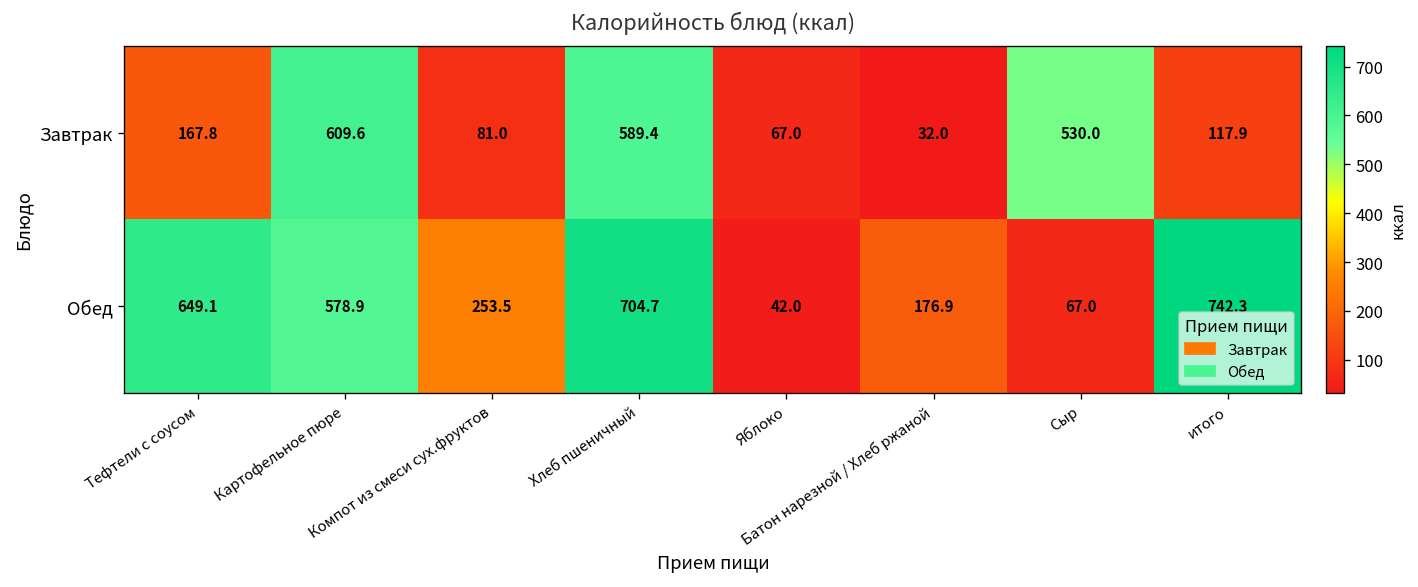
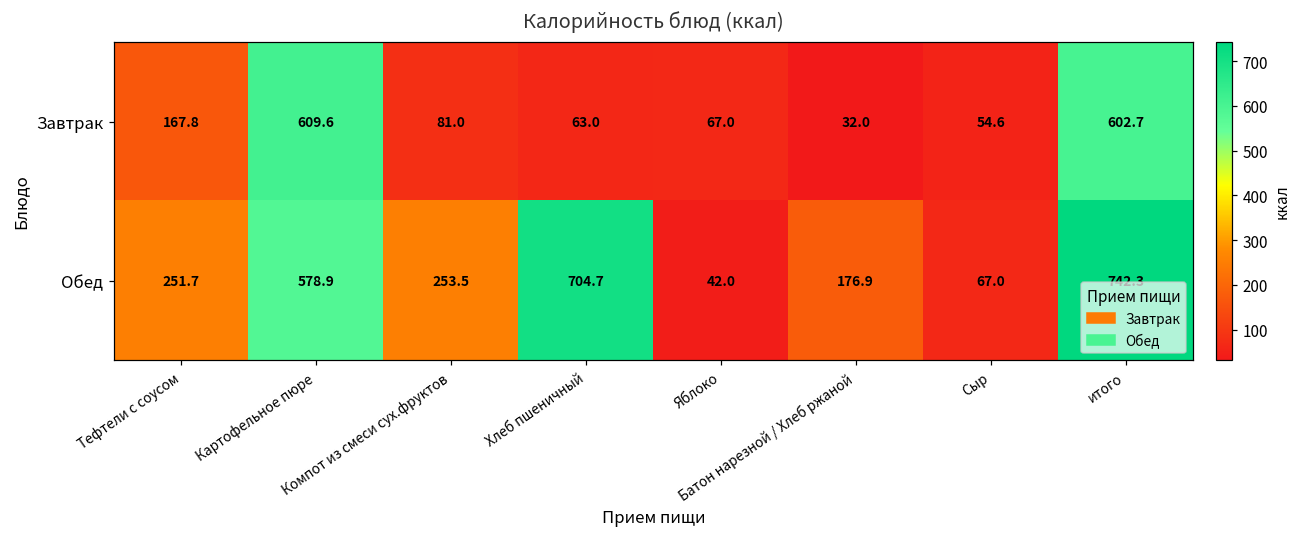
  {
    "Завтрак": {
      "Тефтели с соусом": 167.8,
      "Картофельное пюре": 609.6,
      "Компот из смеси сух.фруктов": 81.0,
-     "Хлеб пшеничный": 589.4,
+     "Хлеб пшеничный": 63.0,
      "Яблоко": 67.0,
      "Батон нарезной / Хлеб ржаной": 32.0,
-     "Сыр": 530.0,
-     "итого": 117.9
+     "Сыр": 54.6,
+     "итого": 602.7
    },
    "Обед": {
-     "Тефтели с соусом": 649.1,
+     "Тефтели с соусом": 251.7,
      "Картофельное пюре": 578.9,
      "Компот из смеси сух.фруктов": 253.5,
      "Хлеб пшеничный": 704.7,
      "Яблоко": 42.0,
      "Батон нарезной / Хлеб ржаной": 176.9,
      "Сыр": 67.0
    }
  }
